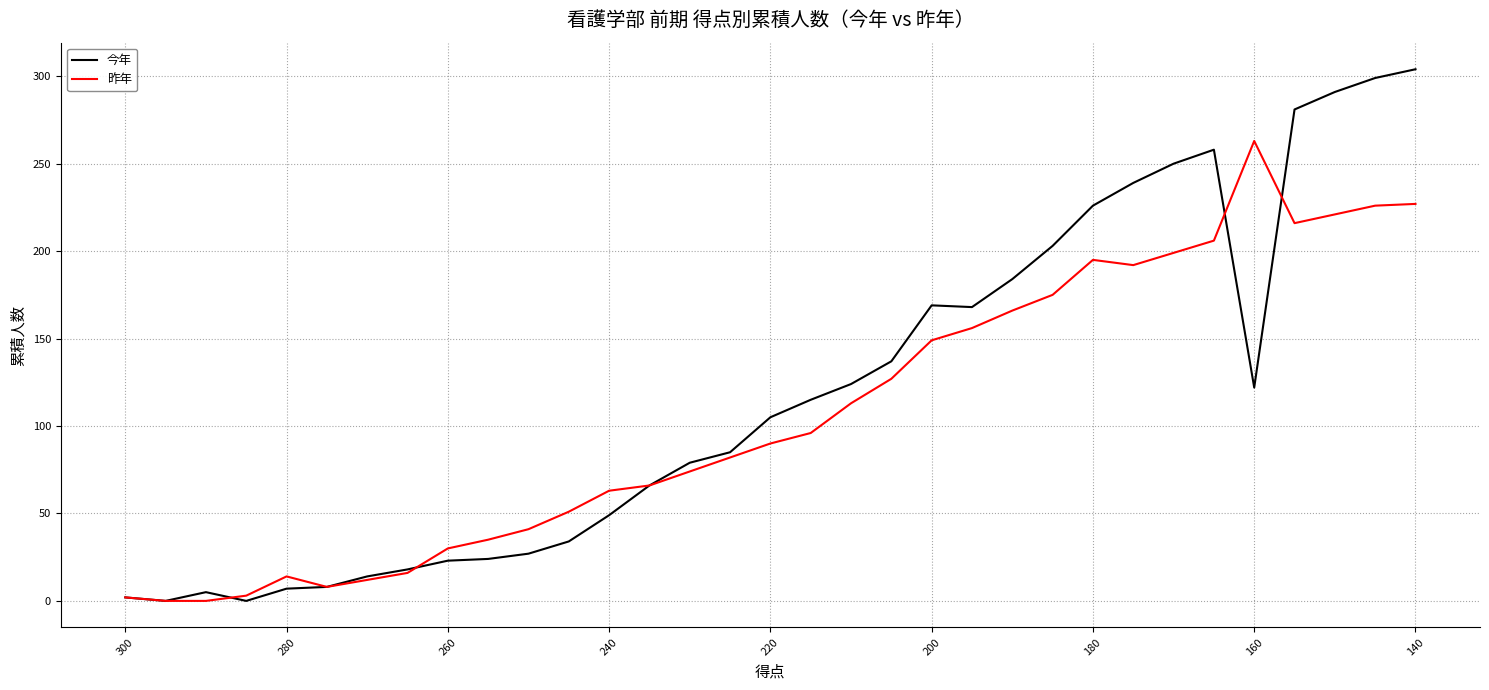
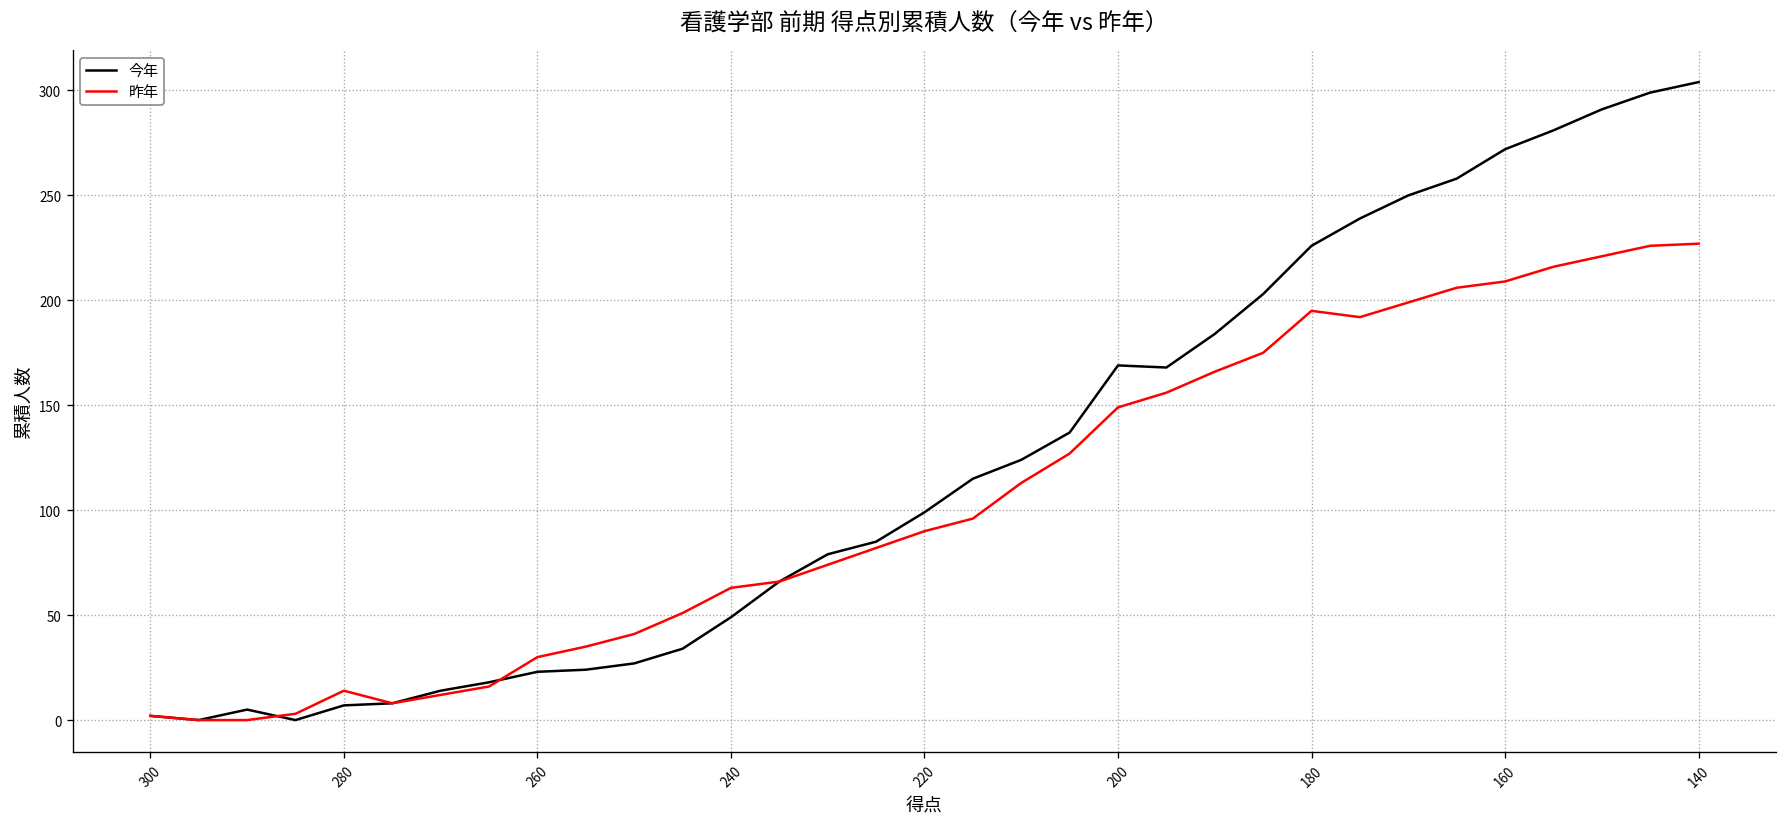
  {
    "今年": {
      "280": 7,
      "260": 23,
      "240": 49,
-     "220": 105,
+     "220": 99,
      "200": 169,
      "180": 226,
-     "160": 122,
+     "160": 272,
      "140": 304
    },
    "昨年": {
      "280": 14,
      "260": 30,
      "240": 63,
      "220": 90,
      "200": 149,
      "180": 195,
-     "160": 263,
+     "160": 209,
      "140": 227
    }
  }
